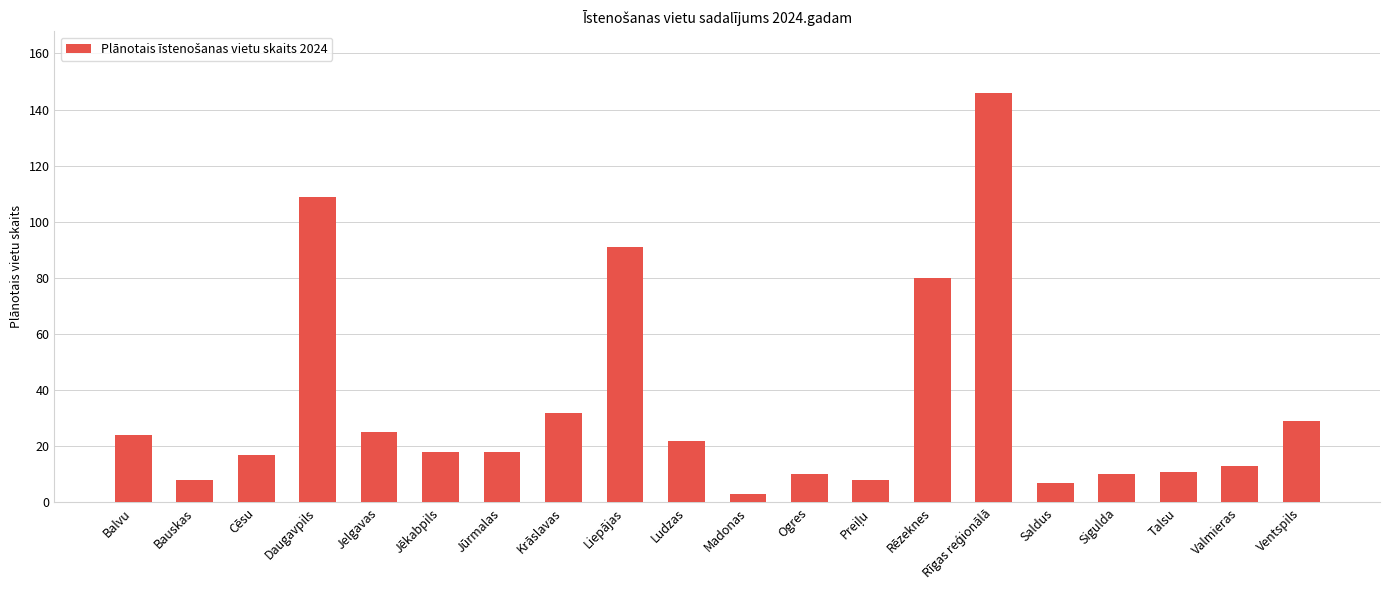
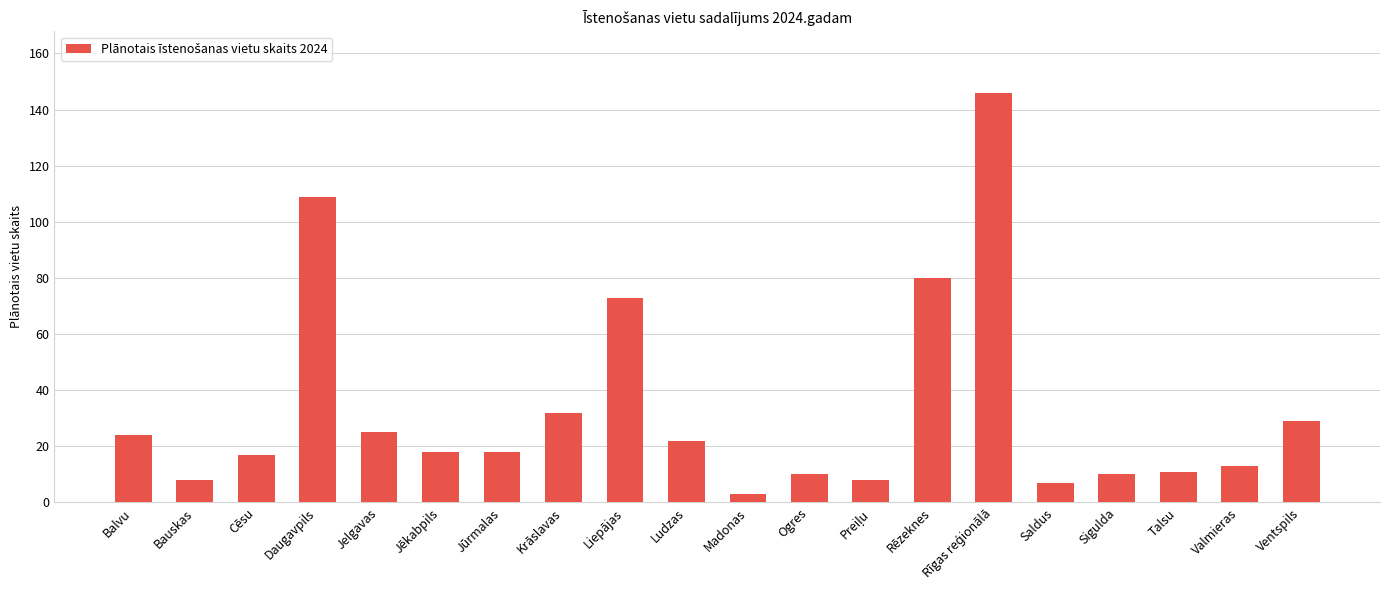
  {
    "Balvu": 24,
    "Bauskas": 8,
    "Cēsu": 17,
    "Daugavpils": 109,
    "Jelgavas": 25,
    "Jēkabpils": 18,
    "Jūrmalas": 18,
    "Krāslavas": 32,
-   "Liepājas": 91,
+   "Liepājas": 73,
    "Ludzas": 22,
    "Madonas": 3,
    "Ogres": 10,
    "Preiļu": 8,
    "Rēzeknes": 80,
    "Rīgas reģionālā": 146,
    "Saldus": 7,
    "Sigulda": 10,
    "Talsu": 11,
    "Valmieras": 13,
    "Ventspils": 29
  }
